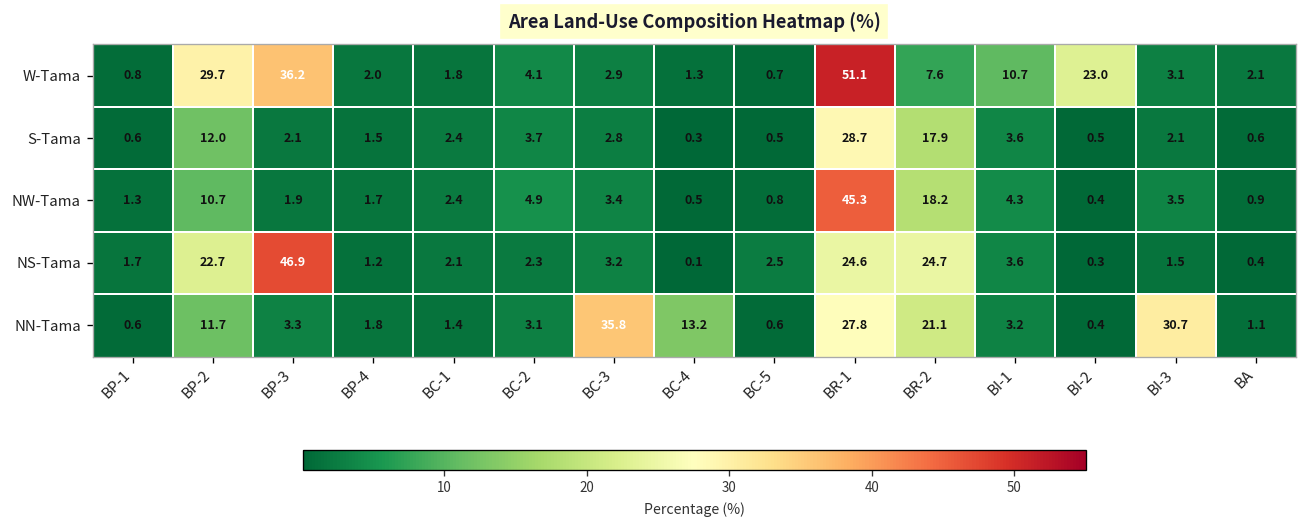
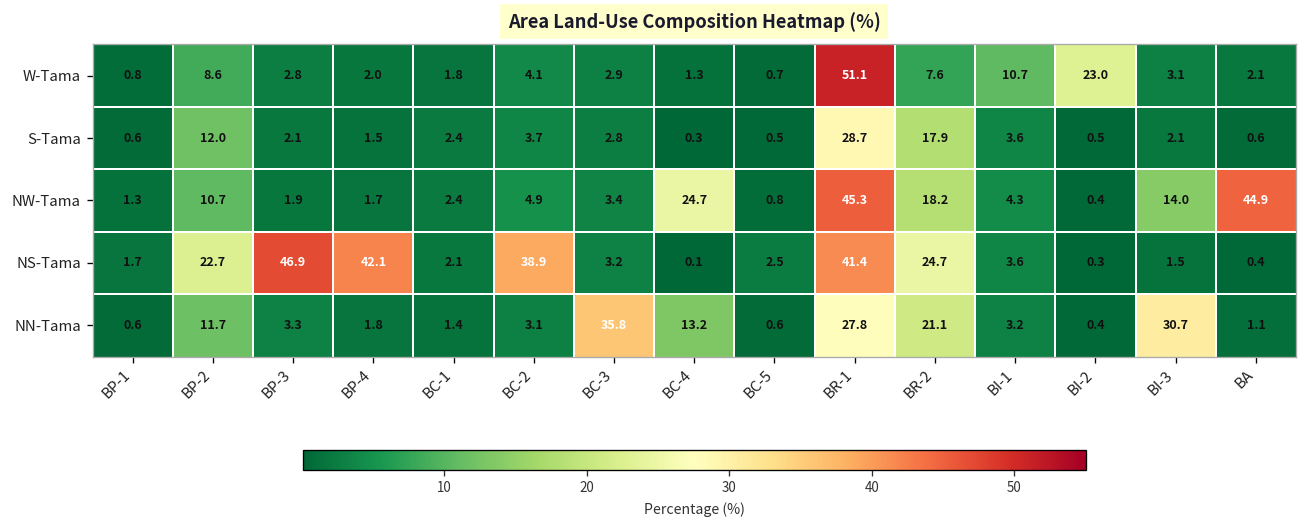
  {
    "W-Tama": {
      "BP-1": 0.8,
-     "BP-2": 29.7,
-     "BP-3": 36.2,
+     "BP-2": 8.6,
+     "BP-3": 2.8,
      "BP-4": 2.0,
      "BC-1": 1.8,
      "BC-2": 4.1,
      "BC-3": 2.9,
      "BC-4": 1.3,
      "BC-5": 0.7,
      "BR-1": 51.1,
      "BR-2": 7.6,
      "BI-1": 10.7,
      "BI-2": 23.0,
      "BI-3": 3.1,
      "BA": 2.1
    },
    "S-Tama": {
      "BP-1": 0.6,
      "BP-2": 12.0,
      "BP-3": 2.1,
      "BP-4": 1.5,
      "BC-1": 2.4,
      "BC-2": 3.7,
      "BC-3": 2.8,
      "BC-4": 0.3,
      "BC-5": 0.5,
      "BR-1": 28.7,
      "BR-2": 17.9,
      "BI-1": 3.6,
      "BI-2": 0.5,
      "BI-3": 2.1,
      "BA": 0.6
    },
    "NW-Tama": {
      "BP-1": 1.3,
      "BP-2": 10.7,
      "BP-3": 1.9,
      "BP-4": 1.7,
      "BC-1": 2.4,
      "BC-2": 4.9,
      "BC-3": 3.4,
-     "BC-4": 0.5,
+     "BC-4": 24.7,
      "BC-5": 0.8,
      "BR-1": 45.3,
      "BR-2": 18.2,
      "BI-1": 4.3,
      "BI-2": 0.4,
-     "BI-3": 3.5,
-     "BA": 0.9
+     "BI-3": 14.0,
+     "BA": 44.9
    },
    "NS-Tama": {
      "BP-1": 1.7,
      "BP-2": 22.7,
      "BP-3": 46.9,
-     "BP-4": 1.2,
+     "BP-4": 42.1,
      "BC-1": 2.1,
-     "BC-2": 2.3,
+     "BC-2": 38.9,
      "BC-3": 3.2,
      "BC-4": 0.1,
      "BC-5": 2.5,
-     "BR-1": 24.6,
+     "BR-1": 41.4,
      "BR-2": 24.7,
      "BI-1": 3.6,
      "BI-2": 0.3,
      "BI-3": 1.5,
      "BA": 0.4
    },
    "NN-Tama": {
      "BP-1": 0.6,
      "BP-2": 11.7,
      "BP-3": 3.3,
      "BP-4": 1.8,
      "BC-1": 1.4,
      "BC-2": 3.1,
      "BC-3": 35.8,
      "BC-4": 13.2,
      "BC-5": 0.6,
      "BR-1": 27.8,
      "BR-2": 21.1,
      "BI-1": 3.2,
      "BI-2": 0.4,
      "BI-3": 30.7,
      "BA": 1.1
    }
  }
